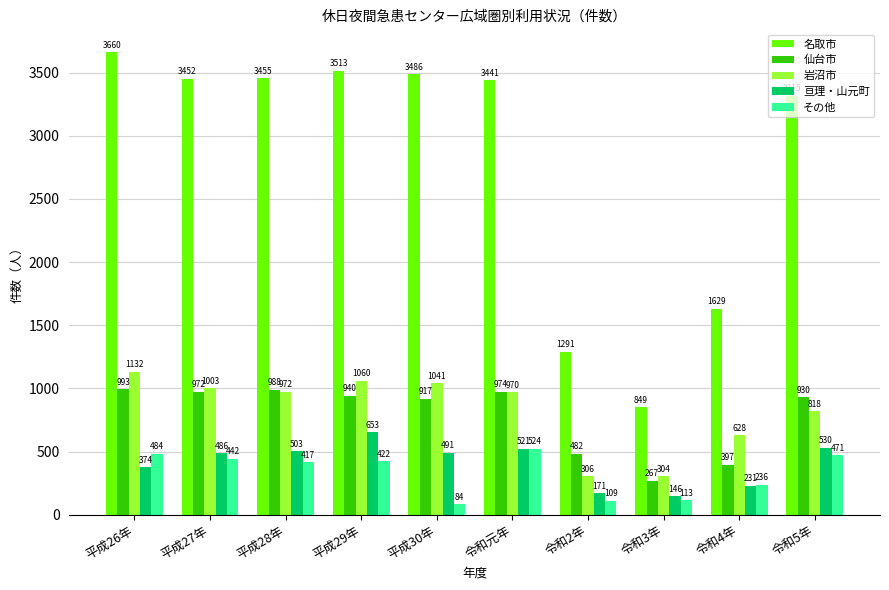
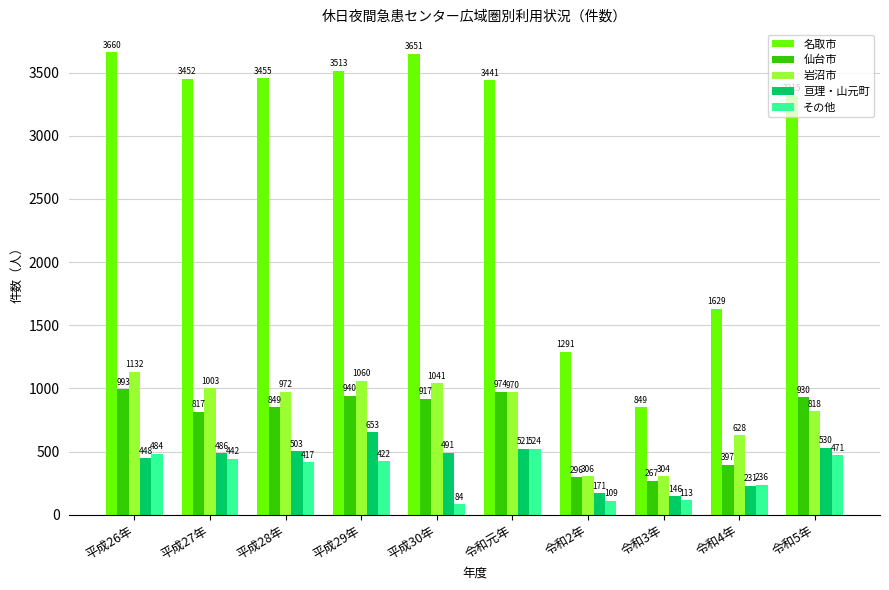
  {
    "名取市": {
      "平成26年": 3660,
      "平成27年": 3452,
      "平成28年": 3455,
      "平成29年": 3513,
-     "平成30年": 3486,
+     "平成30年": 3651,
      "令和元年": 3441,
      "令和2年": 1291,
      "令和3年": 849,
      "令和4年": 1629
    },
    "仙台市": {
      "平成26年": 993,
-     "平成27年": 972,
-     "平成28年": 988,
+     "平成27年": 817,
+     "平成28年": 849,
      "平成29年": 940,
      "平成30年": 917,
-     "令和2年": 482,
+     "令和2年": 296,
      "令和3年": 267,
      "令和4年": 397,
      "令和5年": 930
    },
    "岩沼市": {
      "平成26年": 1132,
      "平成27年": 1003,
      "平成28年": 972,
      "平成29年": 1060,
      "平成30年": 1041,
      "令和3年": 304,
      "令和4年": 628,
      "令和5年": 818
    },
    "亘理・山元町": {
-     "平成26年": 374,
+     "平成26年": 448,
      "平成27年": 486,
      "平成28年": 503,
      "平成29年": 653,
      "平成30年": 491,
      "令和2年": 171,
      "令和3年": 146,
      "令和5年": 530
    },
    "その他": {
      "平成26年": 484,
      "平成27年": 442,
      "平成28年": 417,
      "平成29年": 422,
      "平成30年": 84,
      "令和2年": 109,
      "令和3年": 113,
      "令和5年": 471
    }
  }
